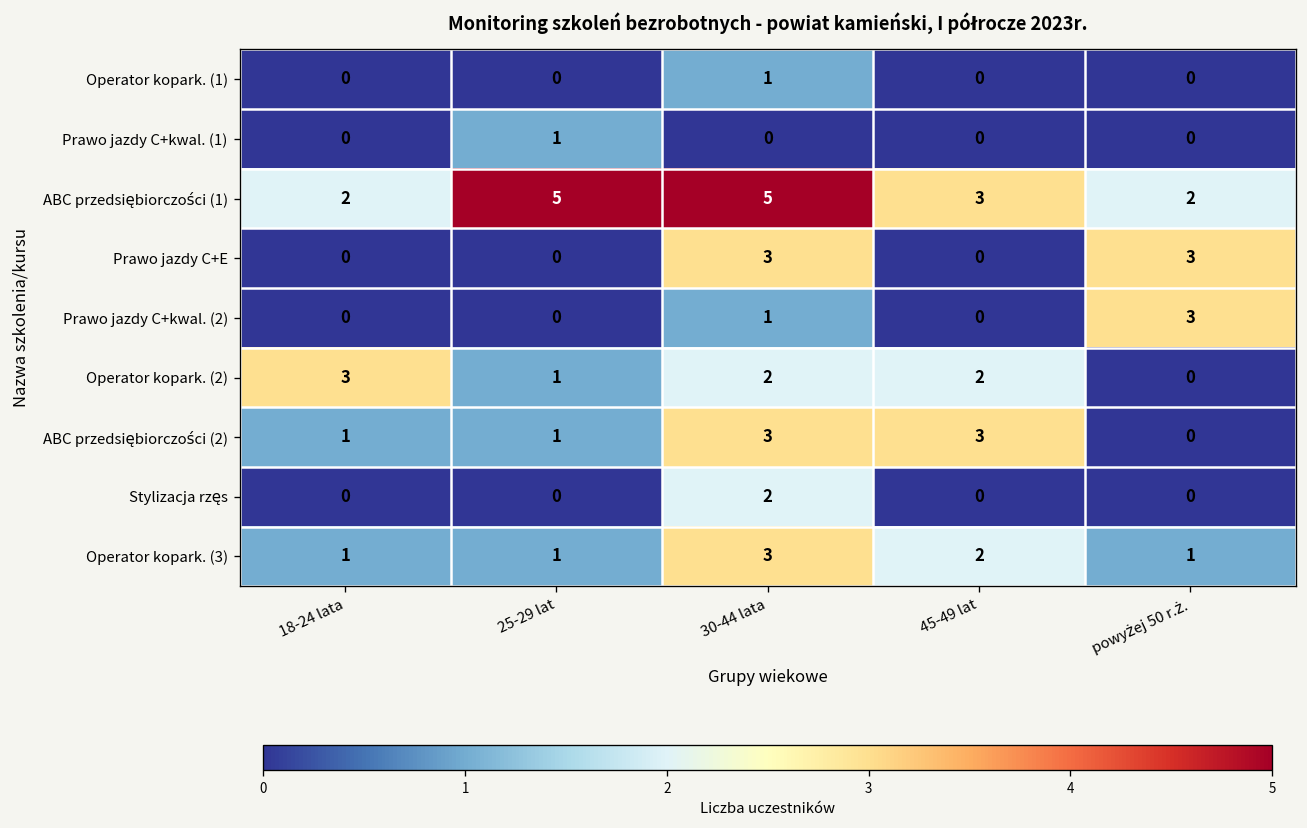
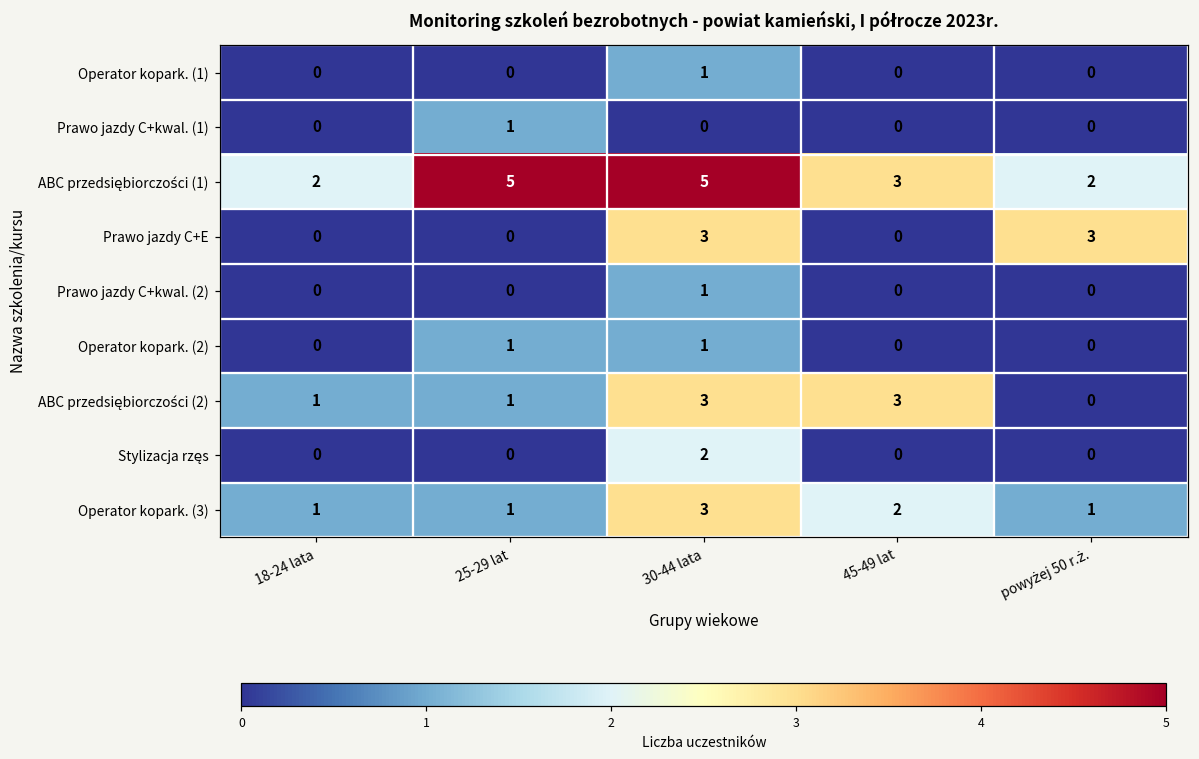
  {
    "Operator kopark. (1)": {
      "18-24 lata": 0,
      "25-29 lat": 0,
      "30-44 lata": 1,
      "45-49 lat": 0,
      "powyżej 50 r.ż.": 0
    },
    "Prawo jazdy C+kwal. (1)": {
      "18-24 lata": 0,
      "25-29 lat": 1,
      "30-44 lata": 0,
      "45-49 lat": 0,
      "powyżej 50 r.ż.": 0
    },
    "ABC przedsiębiorczości (1)": {
      "18-24 lata": 2,
      "25-29 lat": 5,
      "30-44 lata": 5,
      "45-49 lat": 3,
      "powyżej 50 r.ż.": 2
    },
    "Prawo jazdy C+E": {
      "18-24 lata": 0,
      "25-29 lat": 0,
      "30-44 lata": 3,
      "45-49 lat": 0,
      "powyżej 50 r.ż.": 3
    },
    "Prawo jazdy C+kwal. (2)": {
      "18-24 lata": 0,
      "25-29 lat": 0,
      "30-44 lata": 1,
      "45-49 lat": 0,
-     "powyżej 50 r.ż.": 3
+     "powyżej 50 r.ż.": 0
    },
    "Operator kopark. (2)": {
-     "18-24 lata": 3,
+     "18-24 lata": 0,
      "25-29 lat": 1,
-     "30-44 lata": 2,
-     "45-49 lat": 2,
+     "30-44 lata": 1,
+     "45-49 lat": 0,
      "powyżej 50 r.ż.": 0
    },
    "ABC przedsiębiorczości (2)": {
      "18-24 lata": 1,
      "25-29 lat": 1,
      "30-44 lata": 3,
      "45-49 lat": 3,
      "powyżej 50 r.ż.": 0
    },
    "Stylizacja rzęs": {
      "18-24 lata": 0,
      "25-29 lat": 0,
      "30-44 lata": 2,
      "45-49 lat": 0,
      "powyżej 50 r.ż.": 0
    },
    "Operator kopark. (3)": {
      "18-24 lata": 1,
      "25-29 lat": 1,
      "30-44 lata": 3,
      "45-49 lat": 2,
      "powyżej 50 r.ż.": 1
    }
  }
